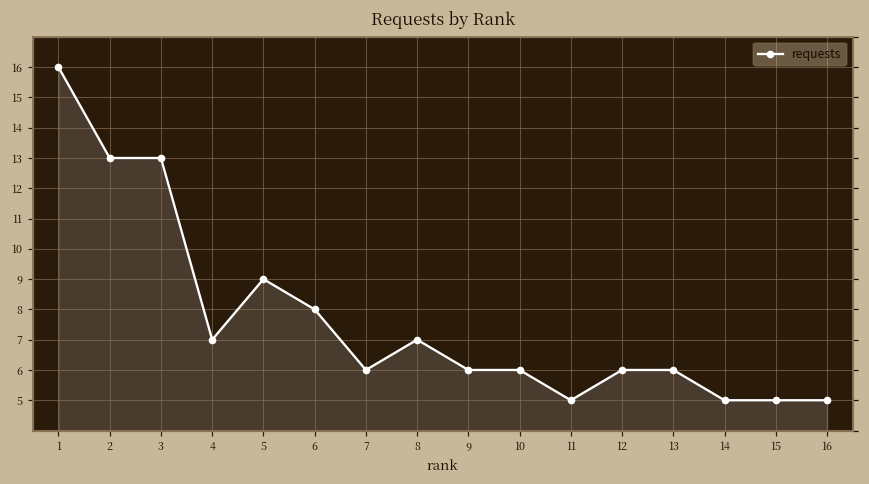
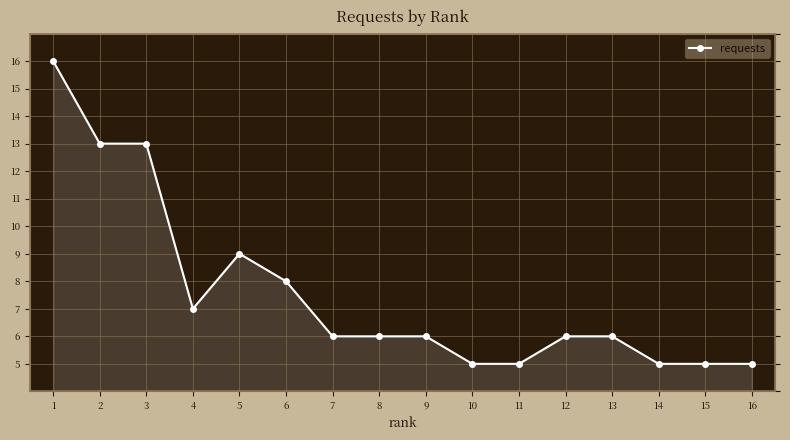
  {
    "1": 16,
    "2": 13,
    "3": 13,
    "4": 7,
    "5": 9,
    "6": 8,
    "7": 6,
-   "8": 7,
+   "8": 6,
    "9": 6,
-   "10": 6,
+   "10": 5,
    "11": 5,
    "12": 6,
    "13": 6,
    "14": 5,
    "15": 5,
    "16": 5
  }
